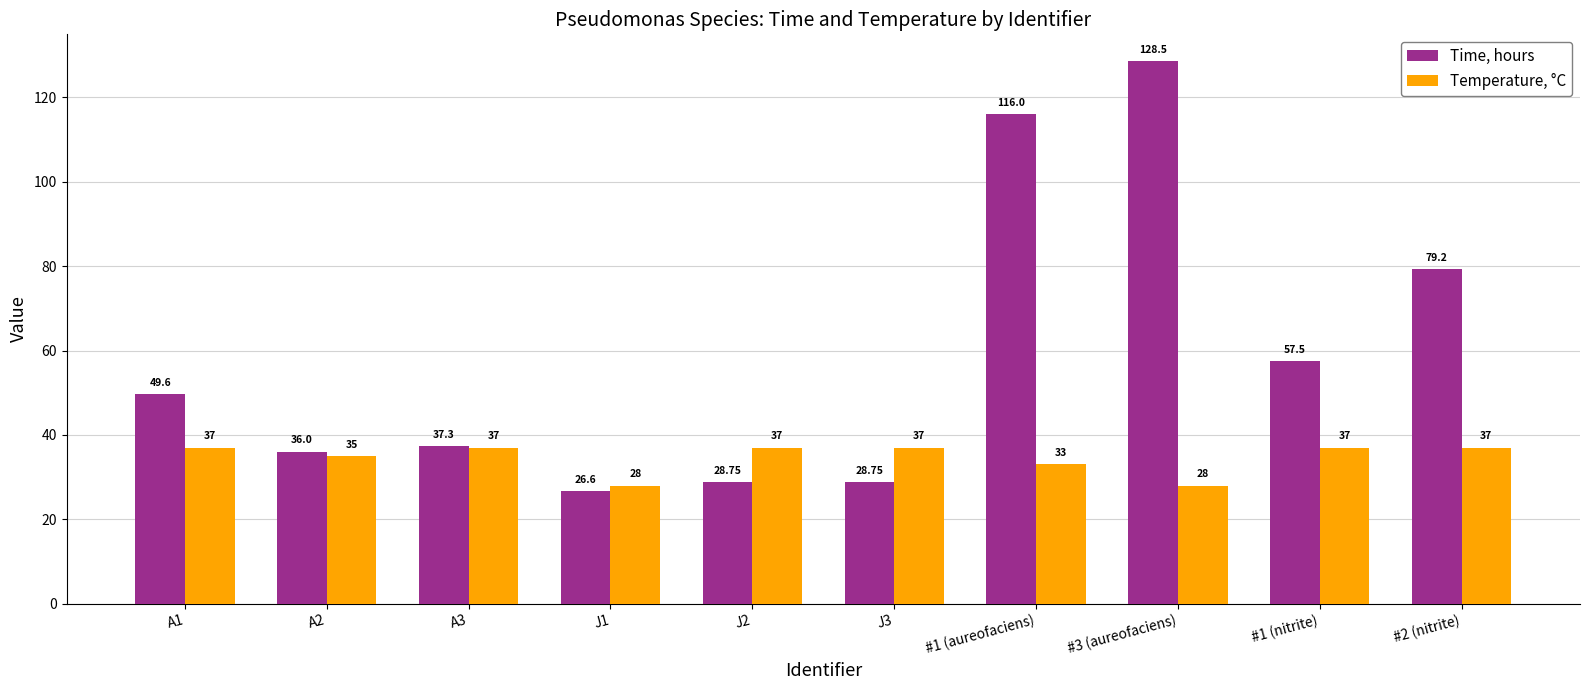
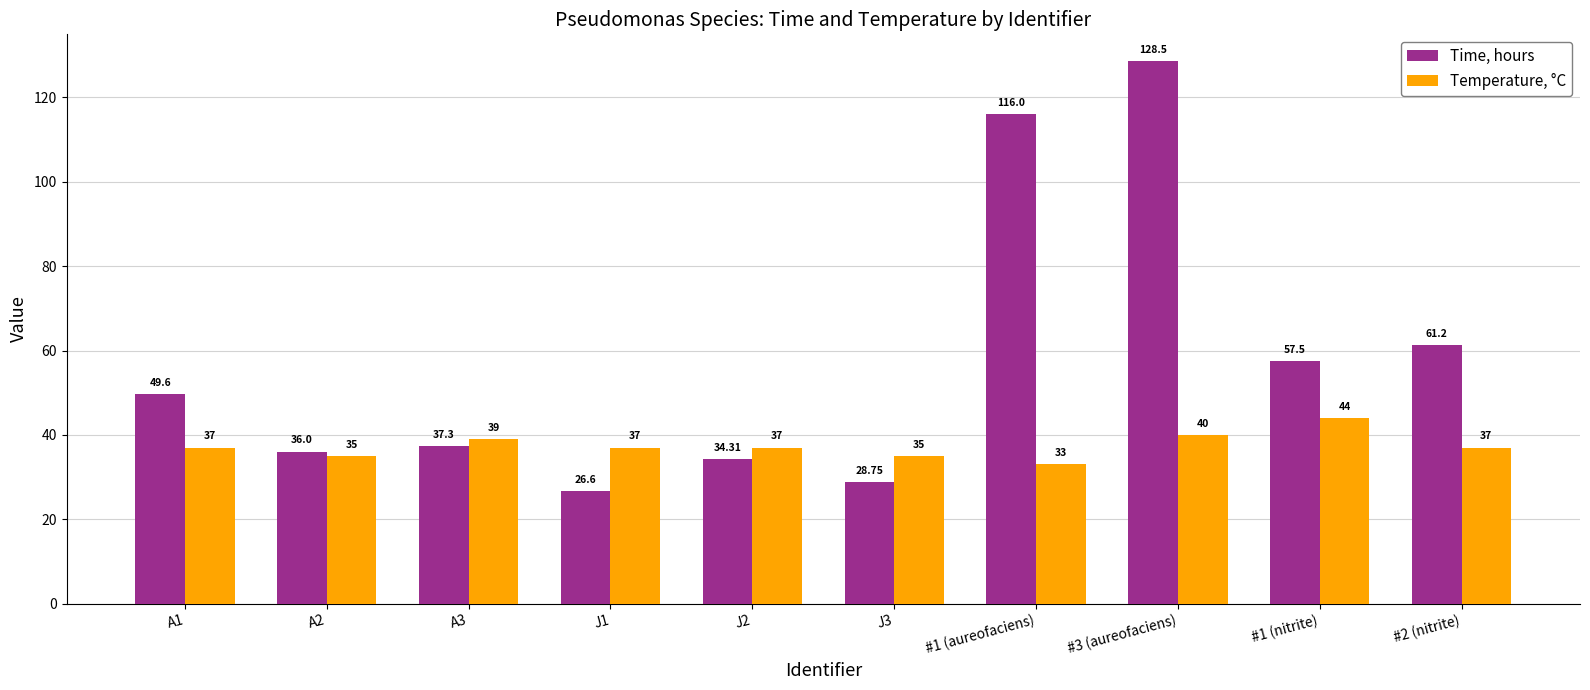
  {
    "Time, hours": {
      "A1": 49.6,
      "A2": 36.0,
      "A3": 37.3,
      "J1": 26.6,
-     "J2": 28.75,
+     "J2": 34.31,
      "J3": 28.75,
      "#1 (aureofaciens)": 116.0,
      "#3 (aureofaciens)": 128.5,
      "#1 (nitrite)": 57.5,
-     "#2 (nitrite)": 79.2
+     "#2 (nitrite)": 61.2
    },
    "Temperature, °C": {
      "A1": 37,
      "A2": 35,
-     "A3": 37,
-     "J1": 28,
+     "A3": 39,
+     "J1": 37,
      "J2": 37,
-     "J3": 37,
+     "J3": 35,
      "#1 (aureofaciens)": 33,
-     "#3 (aureofaciens)": 28,
-     "#1 (nitrite)": 37,
+     "#3 (aureofaciens)": 40,
+     "#1 (nitrite)": 44,
      "#2 (nitrite)": 37
    }
  }
